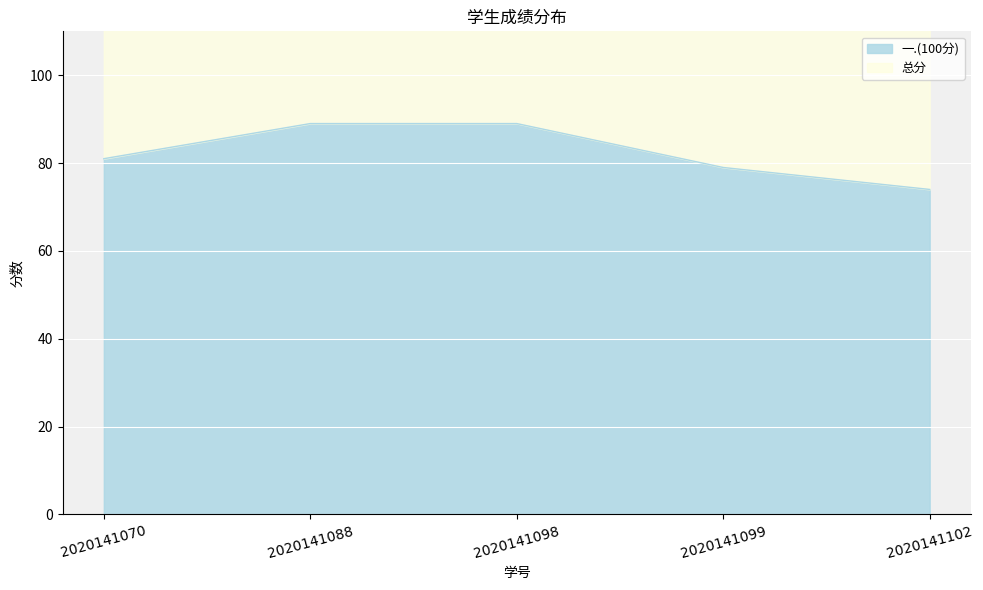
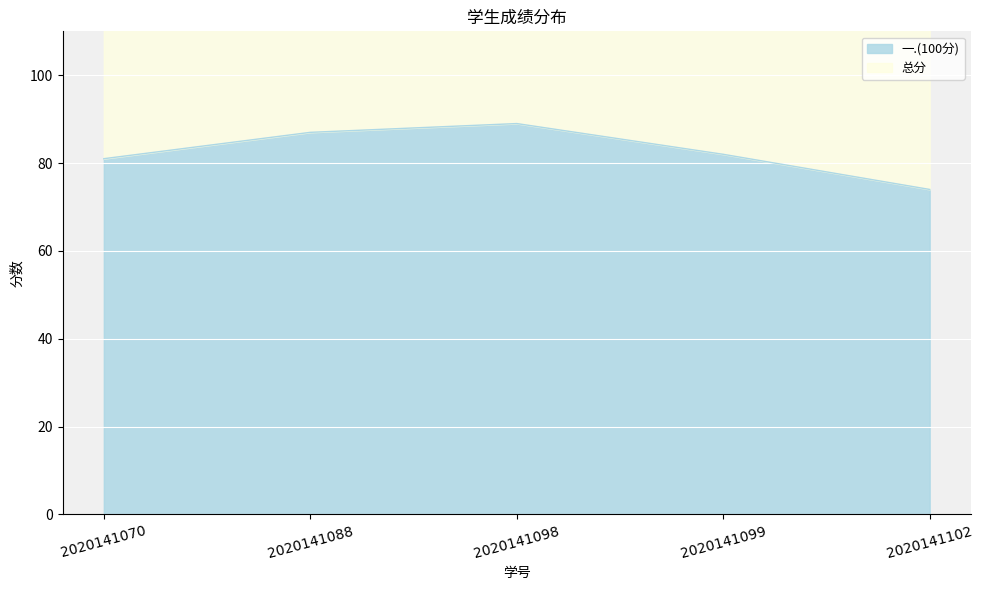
  {
    "一.(100分)": {
      "2020141070": 81,
-     "2020141088": 89,
+     "2020141088": 87,
      "2020141098": 89,
-     "2020141099": 79,
+     "2020141099": 82,
      "2020141102": 74
    }
  }
